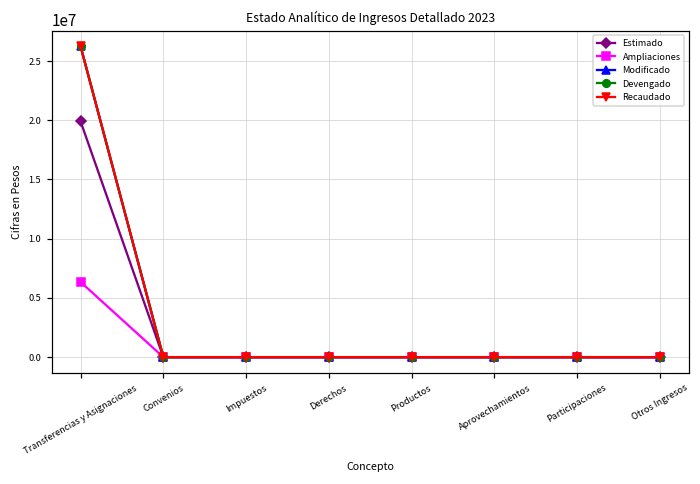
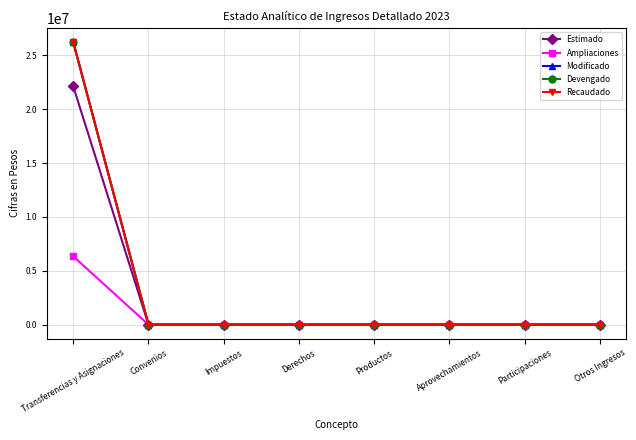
  {
    "Estimado": {
-     "Transferencias y Asignaciones": 19900000
+     "Transferencias y Asignaciones": 22100000
    },
    "Ampliaciones": {
      "Transferencias y Asignaciones": 6300000
    },
    "Recaudado": {
      "Transferencias y Asignaciones": 26200000
    }
  }
